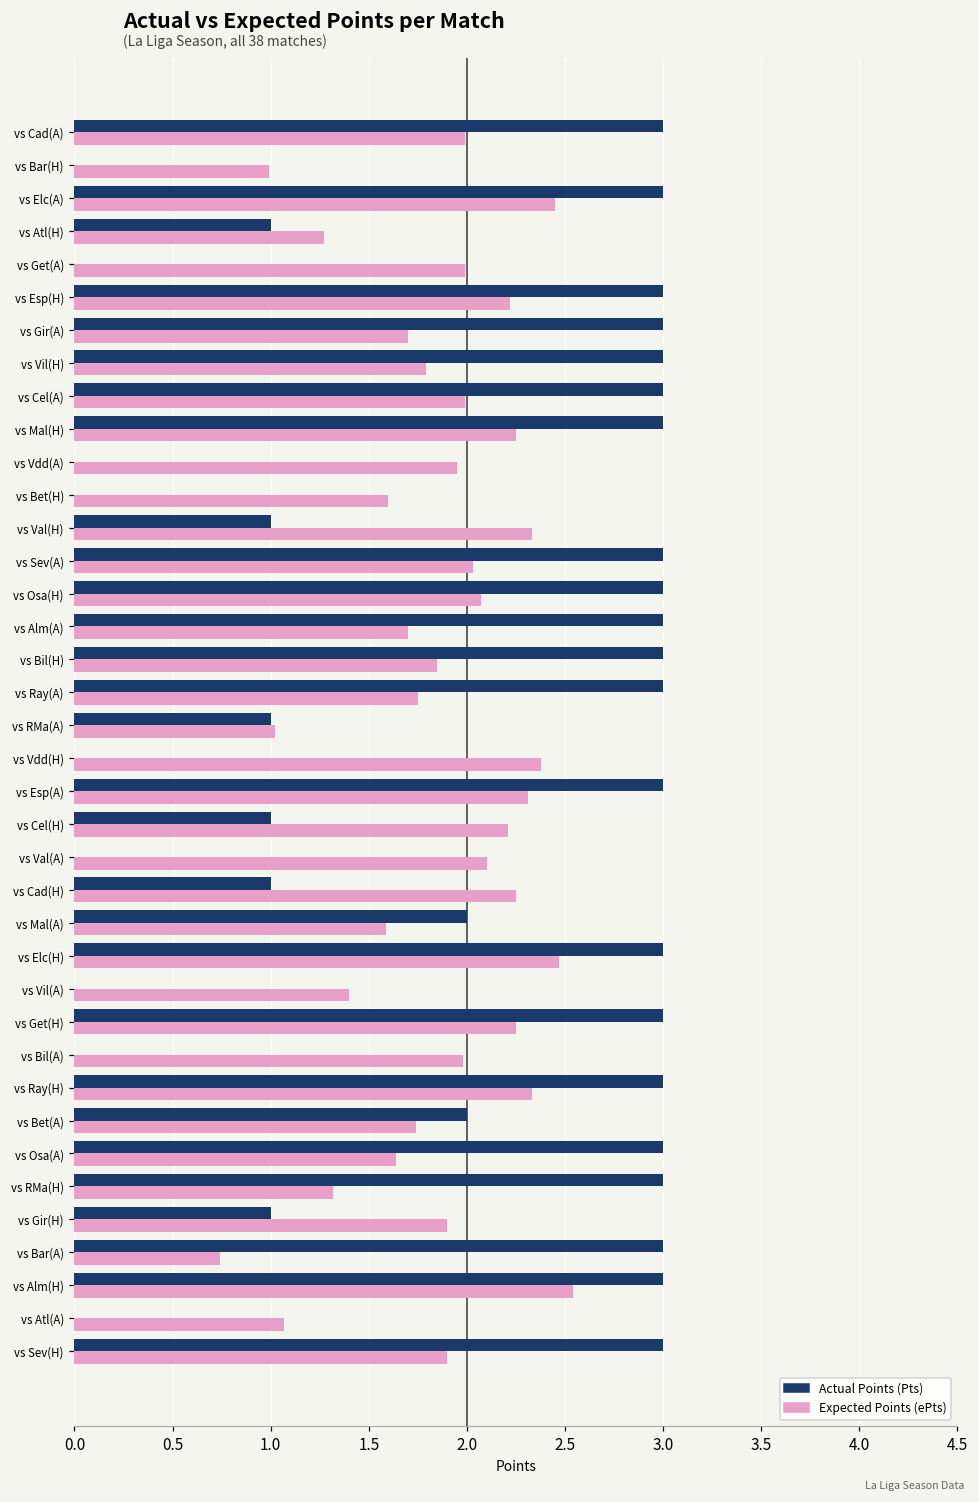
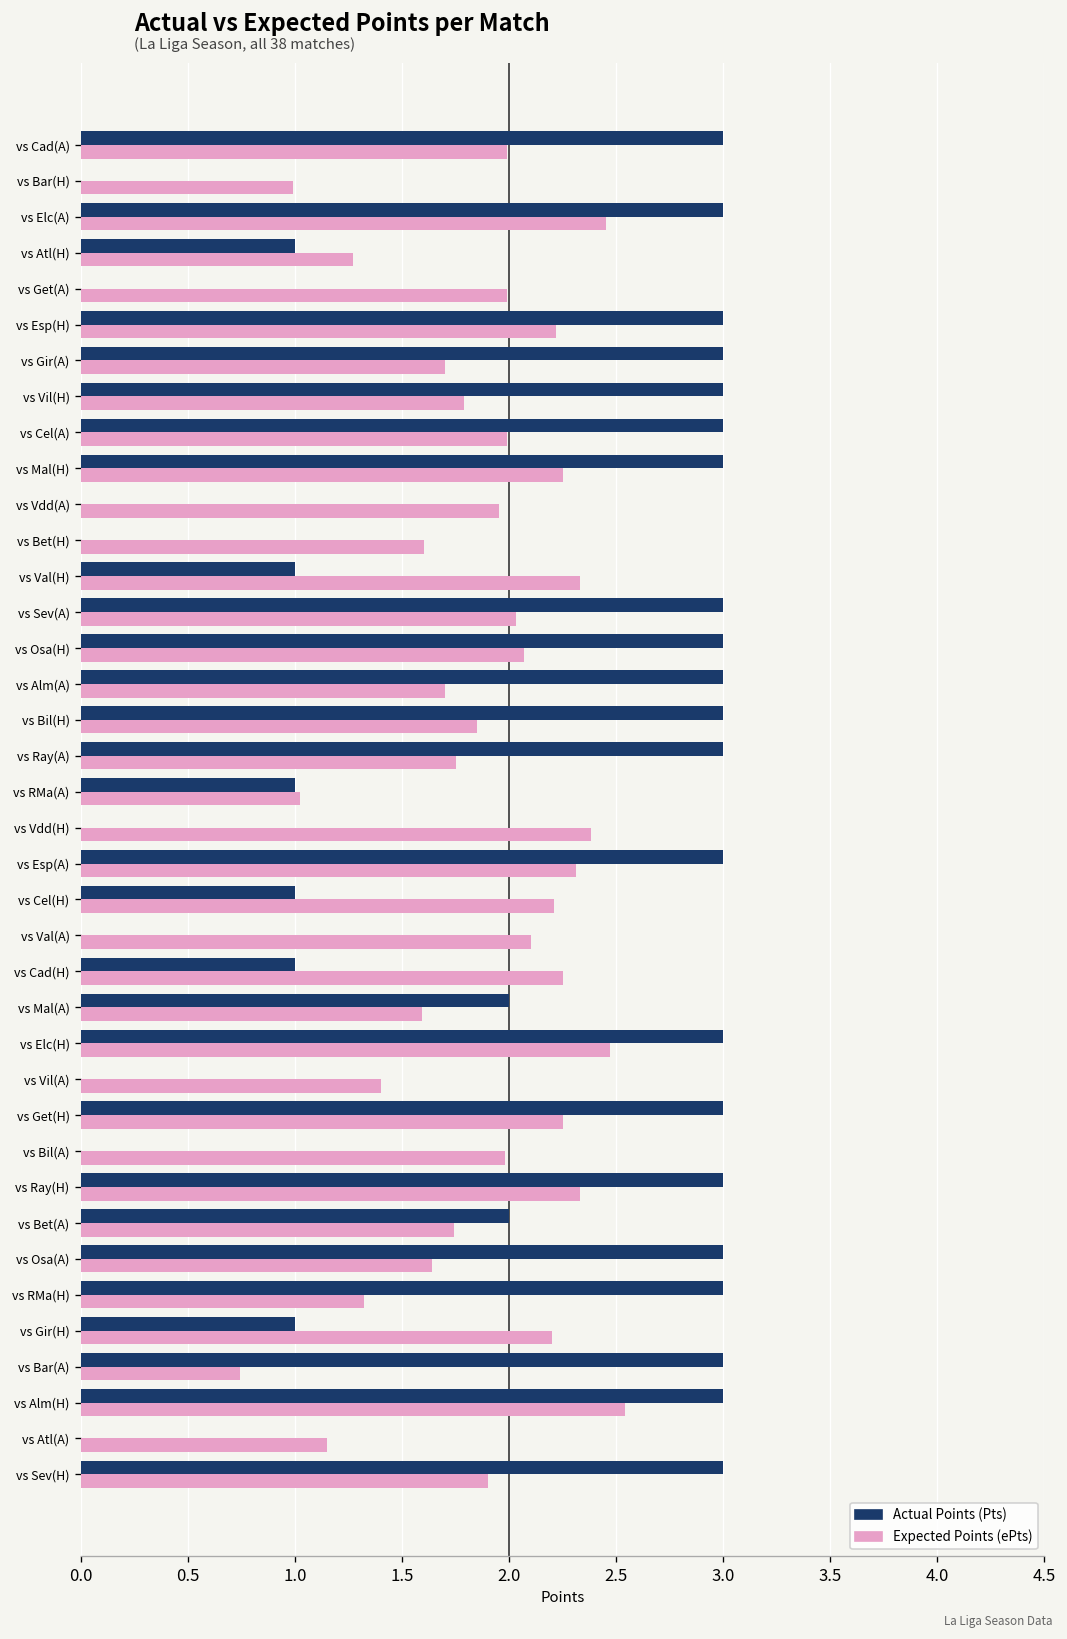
  {
    "Expected Points (ePts)": {
      "vs Cad(A)": 1.99,
      "vs Bar(H)": 0.99,
      "vs Elc(A)": 2.45,
      "vs Atl(H)": 1.27,
      "vs Get(A)": 1.99,
      "vs Esp(H)": 2.22,
      "vs Gir(A)": 1.70,
      "vs Vil(H)": 1.79,
      "vs Cel(A)": 1.99,
      "vs Mal(H)": 2.25,
      "vs Vdd(A)": 1.95,
      "vs Bet(H)": 1.60,
      "vs Val(H)": 2.33,
      "vs Sev(A)": 2.03,
      "vs Osa(H)": 2.07,
      "vs Alm(A)": 1.70,
      "vs Bil(H)": 1.85,
      "vs Ray(A)": 1.75,
      "vs RMa(A)": 1.02,
      "vs Vdd(H)": 2.38,
      "vs Esp(A)": 2.31,
      "vs Cel(H)": 2.21,
      "vs Val(A)": 2.10,
      "vs Cad(H)": 2.25,
      "vs Mal(A)": 1.59,
      "vs Elc(H)": 2.47,
      "vs Vil(A)": 1.40,
      "vs Get(H)": 2.25,
      "vs Bil(A)": 1.98,
      "vs Ray(H)": 2.33,
      "vs Bet(A)": 1.74,
      "vs Osa(A)": 1.64,
      "vs RMa(H)": 1.32,
-     "vs Gir(H)": 1.9,
+     "vs Gir(H)": 2.2,
      "vs Bar(A)": 0.74,
      "vs Alm(H)": 2.54,
-     "vs Atl(A)": 1.07,
+     "vs Atl(A)": 1.15,
      "vs Sev(H)": 1.90
    },
    "Actual Points (Pts)": {
      "vs Cad(A)": 3.00,
      "vs Bar(H)": 0.00,
      "vs Elc(A)": 3.00,
      "vs Atl(H)": 1.00,
      "vs Get(A)": 0.00,
      "vs Esp(H)": 3.00,
      "vs Gir(A)": 3.00,
      "vs Vil(H)": 3.00,
      "vs Cel(A)": 3.00,
      "vs Mal(H)": 3.00,
      "vs Vdd(A)": 0.00,
      "vs Bet(H)": 0.00,
      "vs Val(H)": 1.00,
      "vs Sev(A)": 3.00,
      "vs Osa(H)": 3.00,
      "vs Alm(A)": 3.00,
      "vs Bil(H)": 3.00,
      "vs Ray(A)": 3.00,
      "vs RMa(A)": 1.00,
      "vs Vdd(H)": 0.00,
      "vs Esp(A)": 3.00,
      "vs Cel(H)": 1.00,
      "vs Val(A)": 0.00,
      "vs Cad(H)": 1.00,
      "vs Mal(A)": 2.00,
      "vs Elc(H)": 3.00,
      "vs Vil(A)": 0.00,
      "vs Get(H)": 3.00,
      "vs Bil(A)": 0.00,
      "vs Ray(H)": 3.00,
      "vs Bet(A)": 2.00,
      "vs Osa(A)": 3.00,
      "vs RMa(H)": 3.00,
      "vs Gir(H)": 1.00,
      "vs Bar(A)": 3.00,
      "vs Alm(H)": 3.00,
      "vs Atl(A)": 0.00,
      "vs Sev(H)": 3.00
    }
  }
